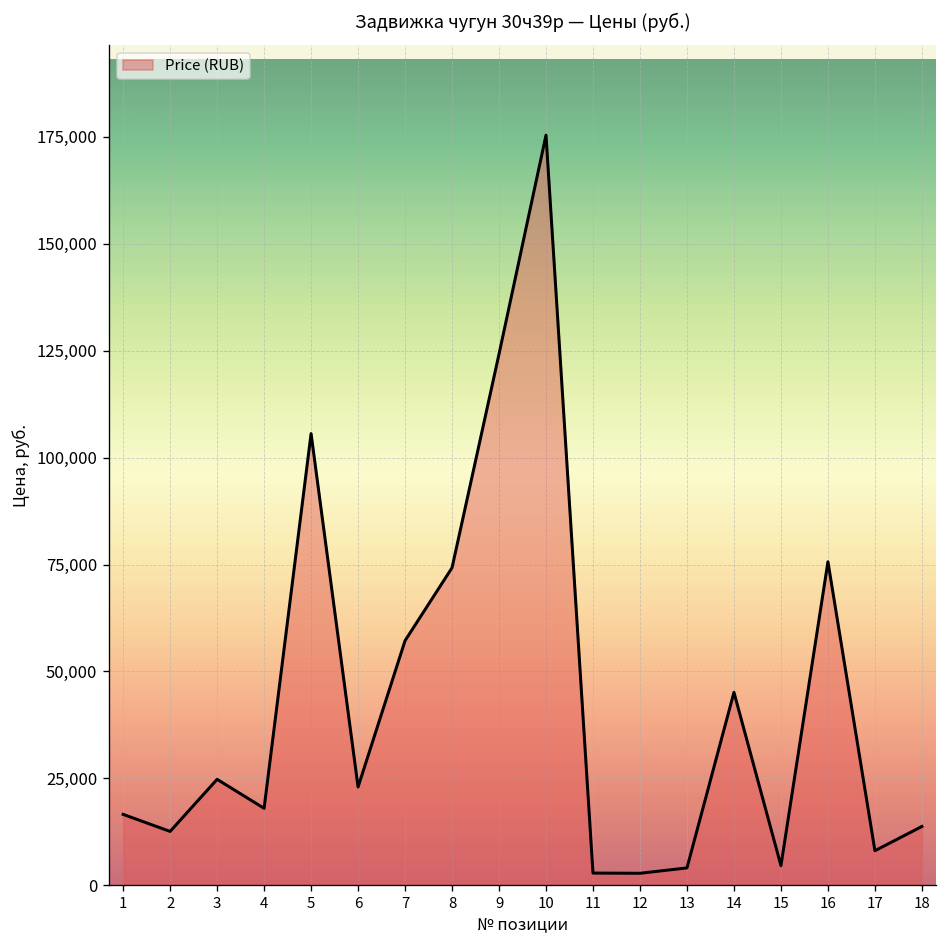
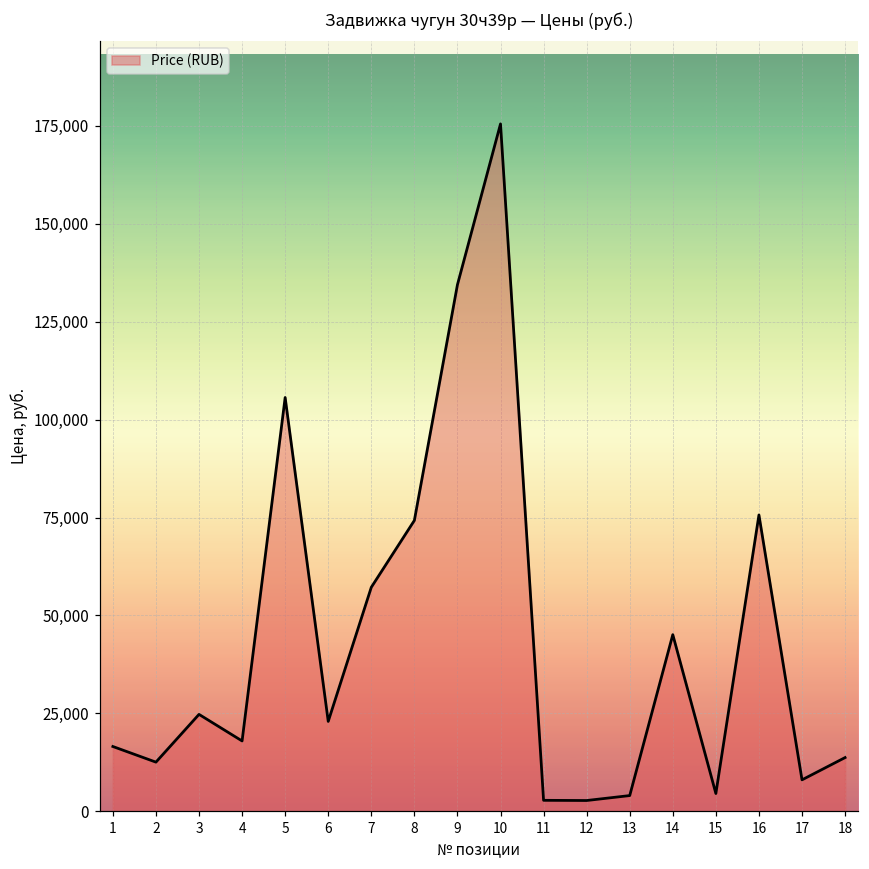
  {
    "1": "17,000",
    "2": "13,000",
    "3": "25,000",
    "4": "18,000",
    "5": "106,000",
    "6": "23,000",
    "7": "57,000",
    "8": "74,000",
-   "9": "124,000",
+   "9": "134,000",
    "10": "175,000",
    "11": "3,000",
    "12": "3,000",
    "13": "4,000",
    "14": "45,000",
    "15": "5,000",
    "16": "76,000",
    "17": "8,000",
    "18": "14,000"
  }
